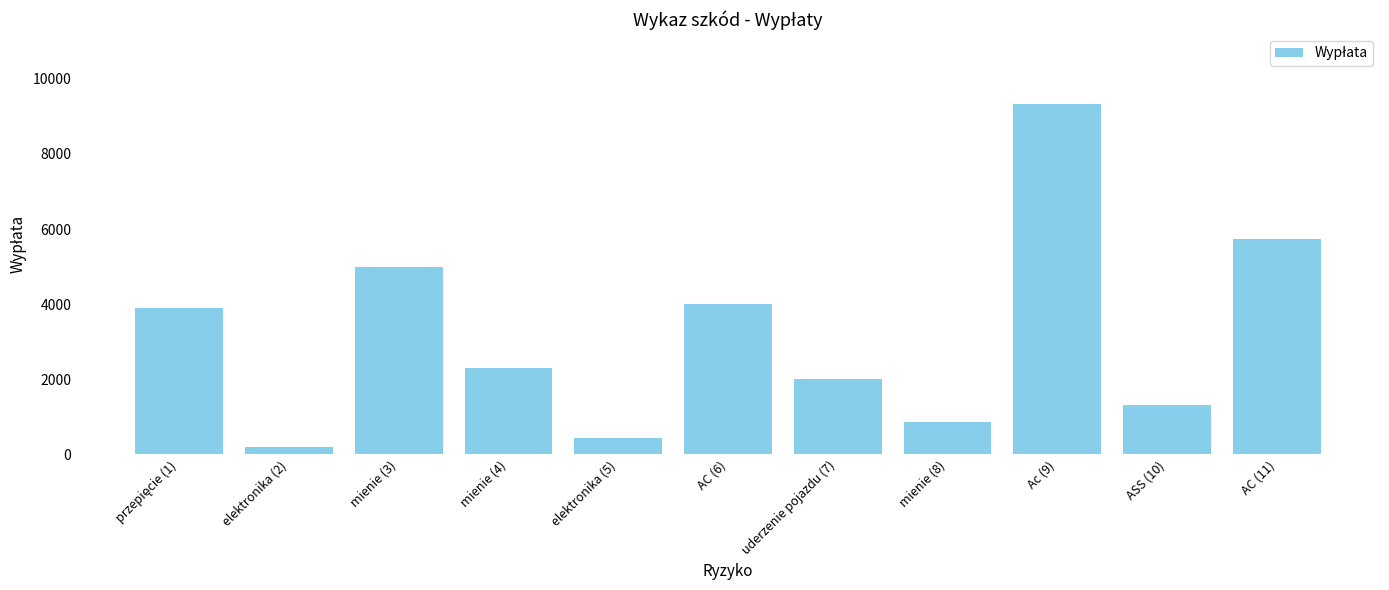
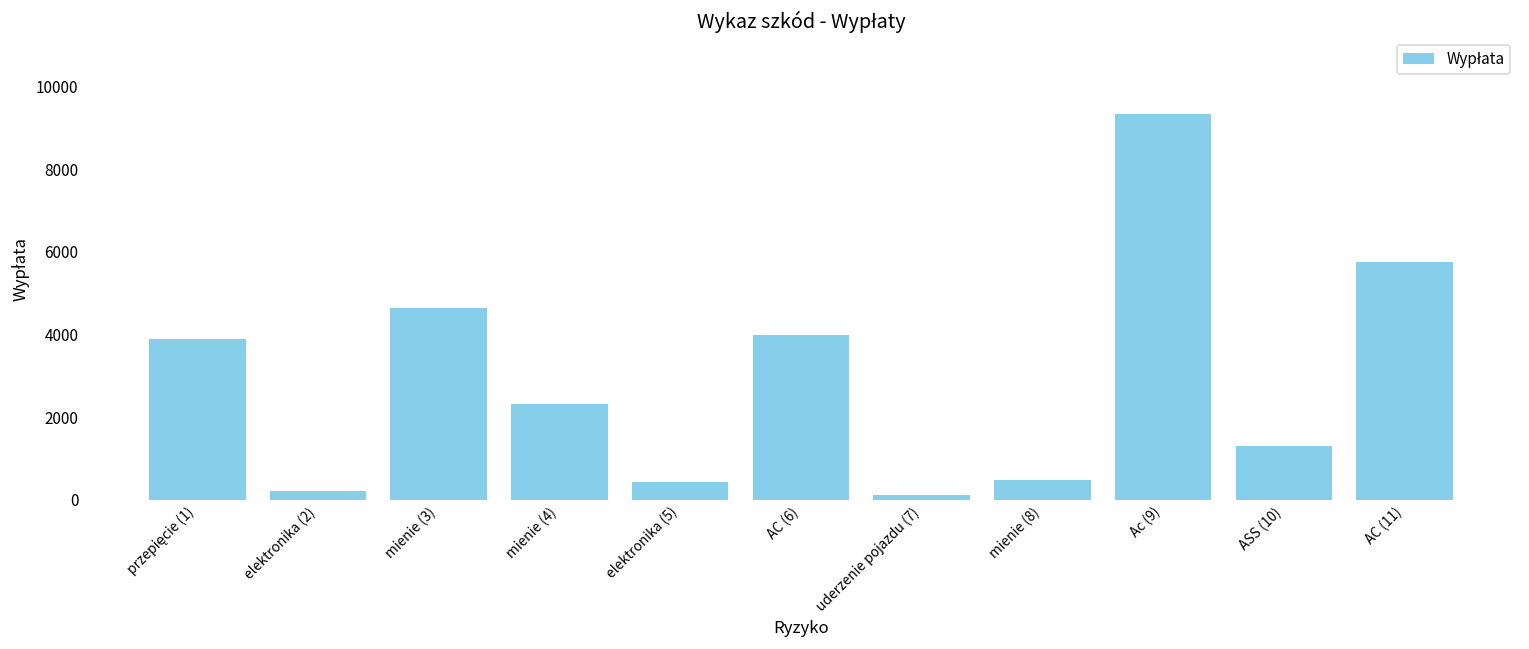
  {
    "przepięcie (1)": 3900,
    "elektronika (2)": 200,
-   "mienie (3)": 5000,
+   "mienie (3)": 4700,
    "mienie (4)": 2300,
    "elektronika (5)": 400,
    "AC (6)": 4000,
-   "uderzenie pojazdu (7)": 2000,
-   "mienie (8)": 900,
+   "uderzenie pojazdu (7)": 100,
+   "mienie (8)": 500,
    "Ac (9)": 9300,
    "ASS (10)": 1300,
    "AC (11)": 5700
  }
